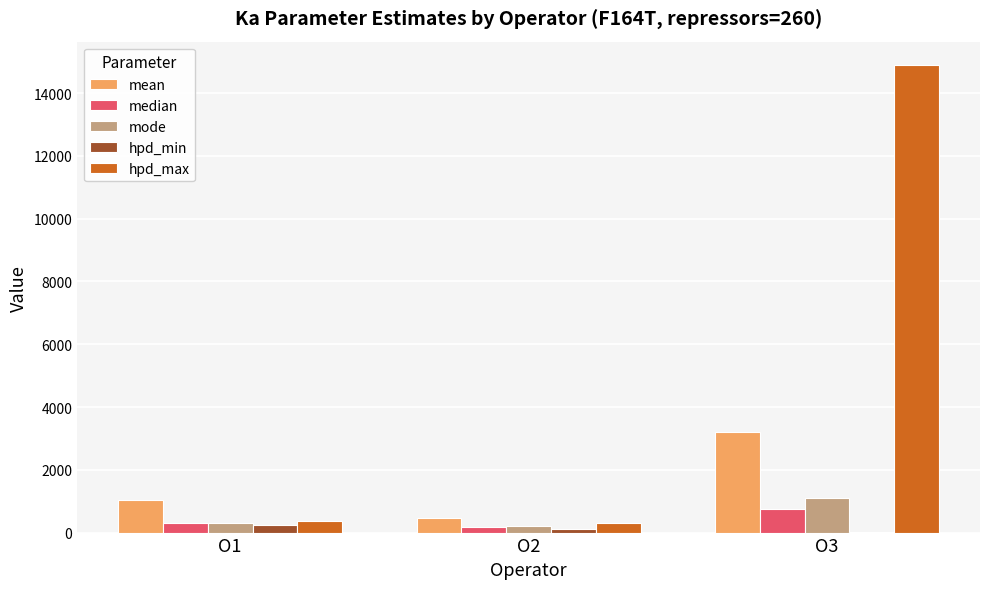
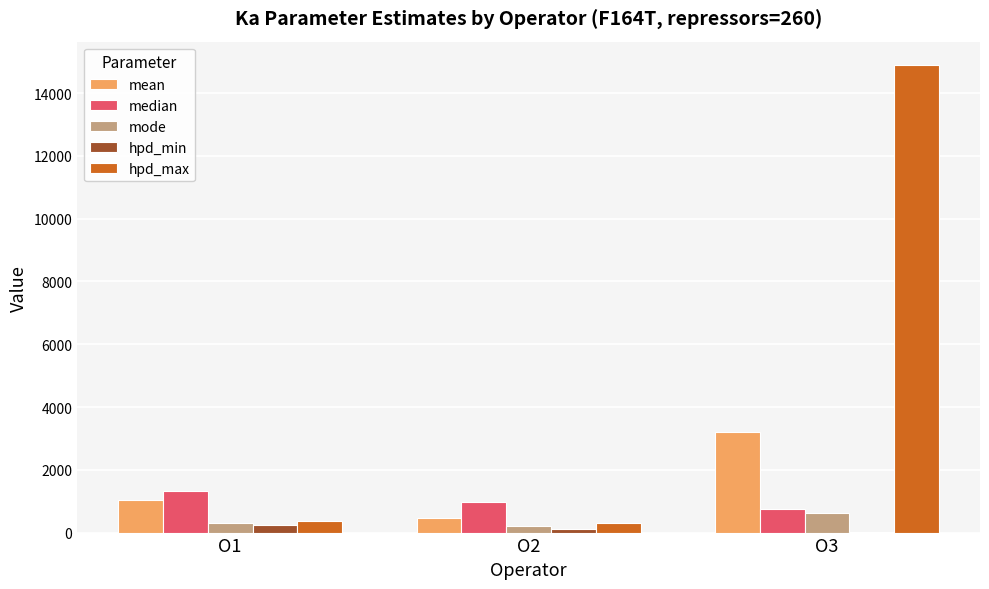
  {
    "mean": {
      "O1": 1000,
      "O2": 500,
      "O3": 3200
    },
    "median": {
-     "O1": 300,
-     "O2": 200,
+     "O1": 1300,
+     "O2": 1000,
      "O3": 800
    },
    "mode": {
      "O1": 300,
      "O2": 200,
-     "O3": 1100
+     "O3": 600
    }
  }
